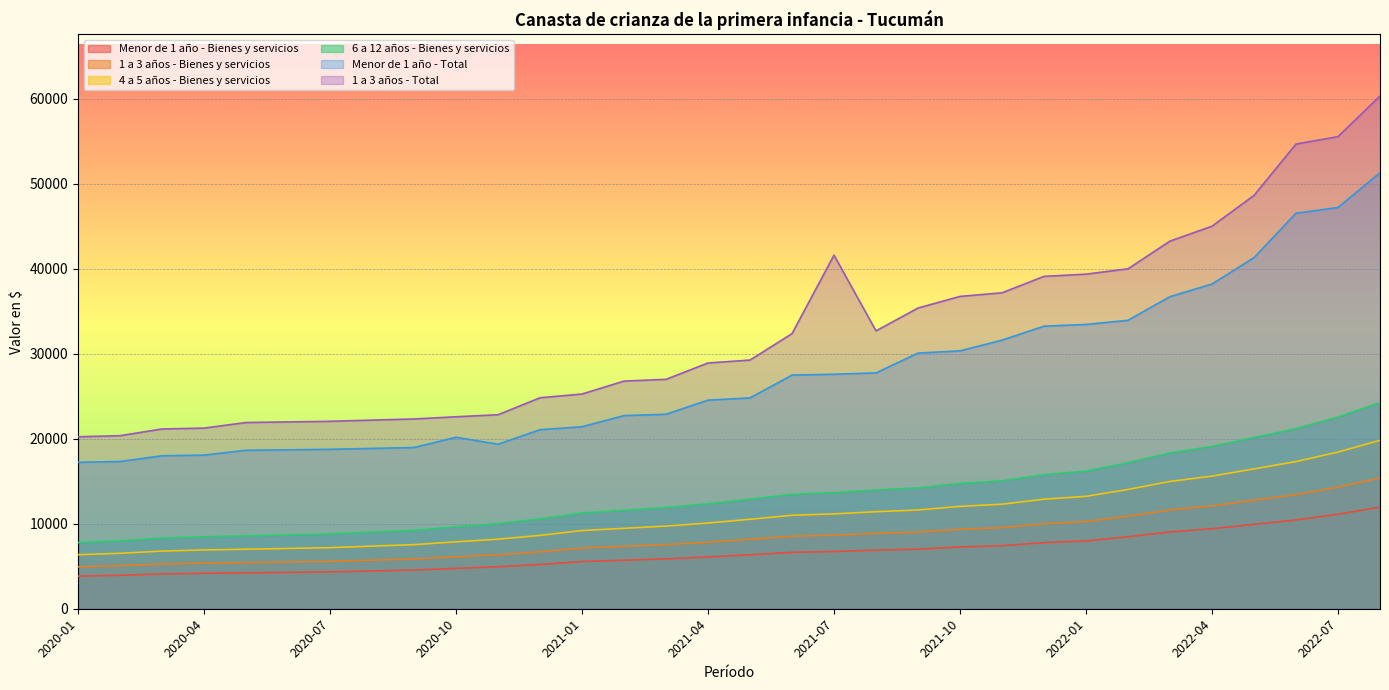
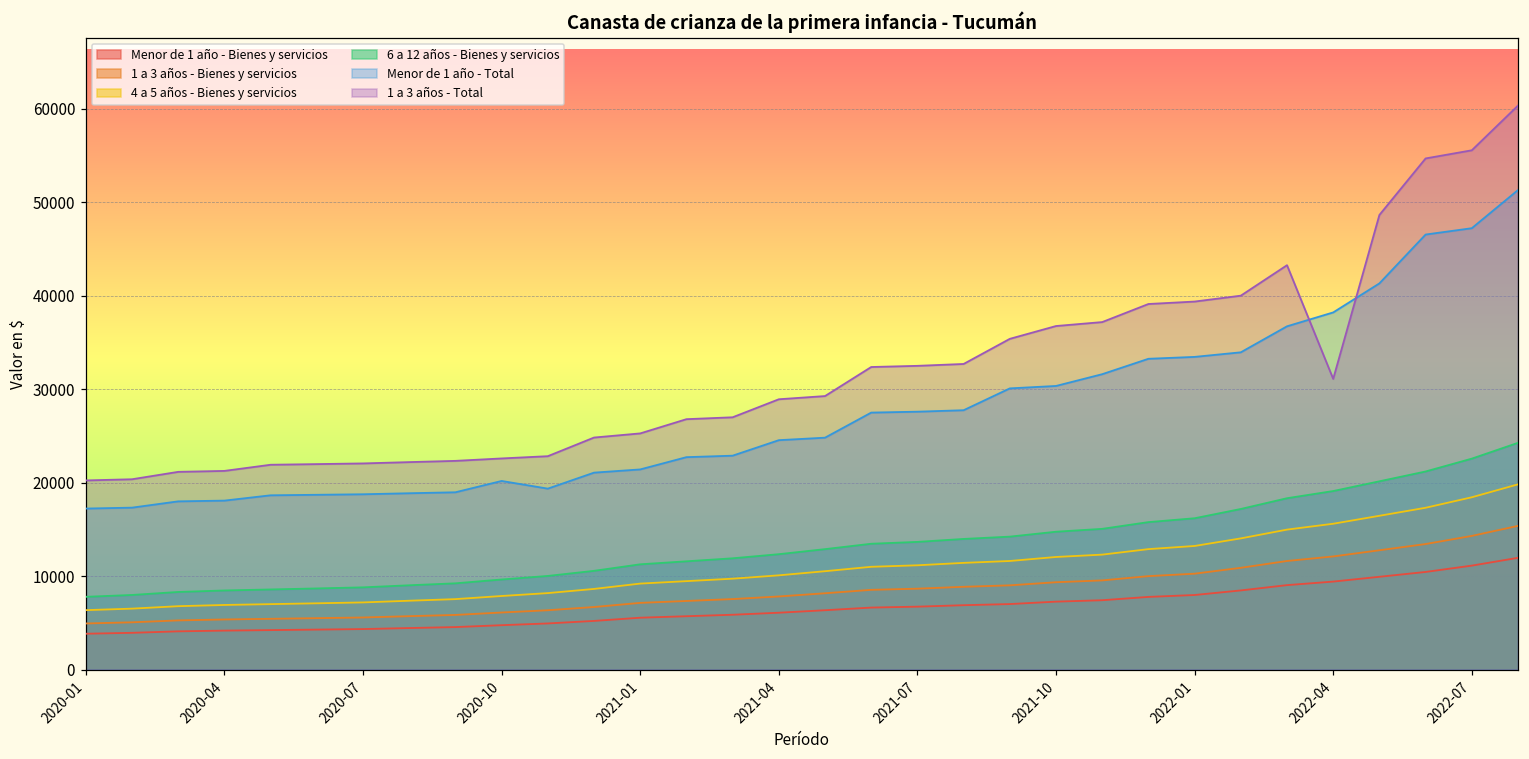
  {
    "4 a 5 años - Bienes y servicios": {
      "2020-01": 6000,
      "2020-04": 7000,
      "2020-07": 7000,
      "2020-10": 8000,
      "2021-01": 9000,
      "2021-04": 10000,
      "2021-07": 11000,
      "2021-10": 12000,
      "2022-01": 13000,
      "2022-04": 16000,
      "2022-07": 18000
    },
    "6 a 12 años - Bienes y servicios": {
      "2020-01": 8000,
      "2020-04": 8000,
      "2020-07": 9000,
      "2020-10": 10000,
      "2021-01": 11000,
      "2021-04": 12000,
      "2021-07": 14000,
      "2021-10": 15000,
      "2022-01": 16000,
      "2022-04": 19000,
      "2022-07": 23000
    },
    "Menor de 1 año - Total": {
      "2020-01": 17000,
      "2020-04": 18000,
      "2020-07": 19000,
      "2020-10": 20000,
      "2021-01": 21000,
      "2021-04": 25000,
      "2021-07": 28000,
      "2021-10": 30000,
      "2022-01": 33000,
      "2022-04": 38000,
      "2022-07": 47000
    },
    "1 a 3 años - Total": {
      "2020-01": 20000,
      "2020-04": 21000,
      "2020-07": 22000,
      "2020-10": 23000,
      "2021-01": 25000,
      "2021-04": 29000,
-     "2021-07": 42000,
+     "2021-07": 32000,
      "2021-10": 37000,
      "2022-01": 39000,
-     "2022-04": 45000,
+     "2022-04": 31000,
      "2022-07": 56000
    }
  }
